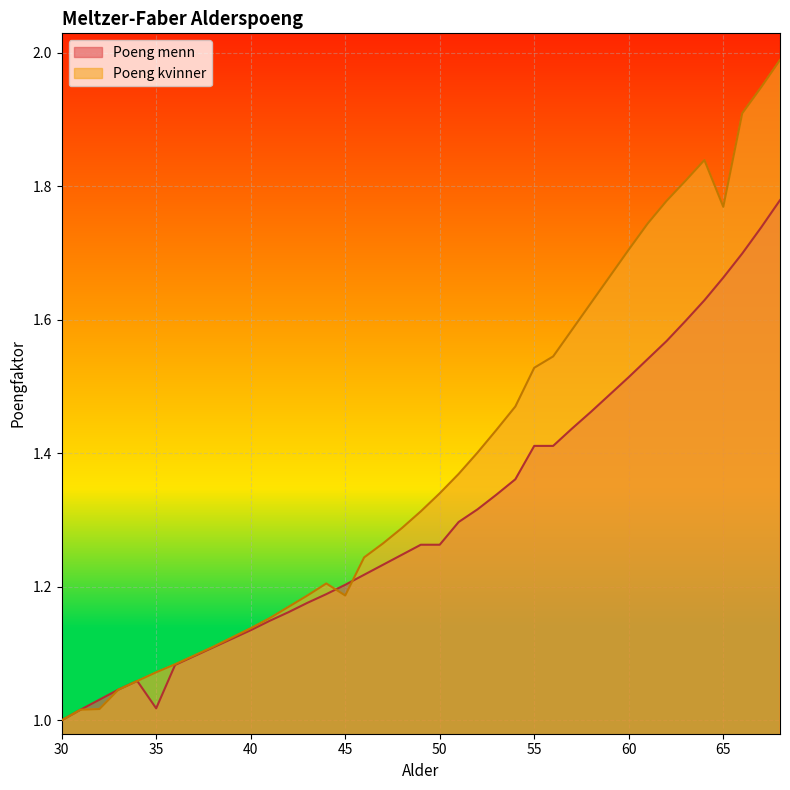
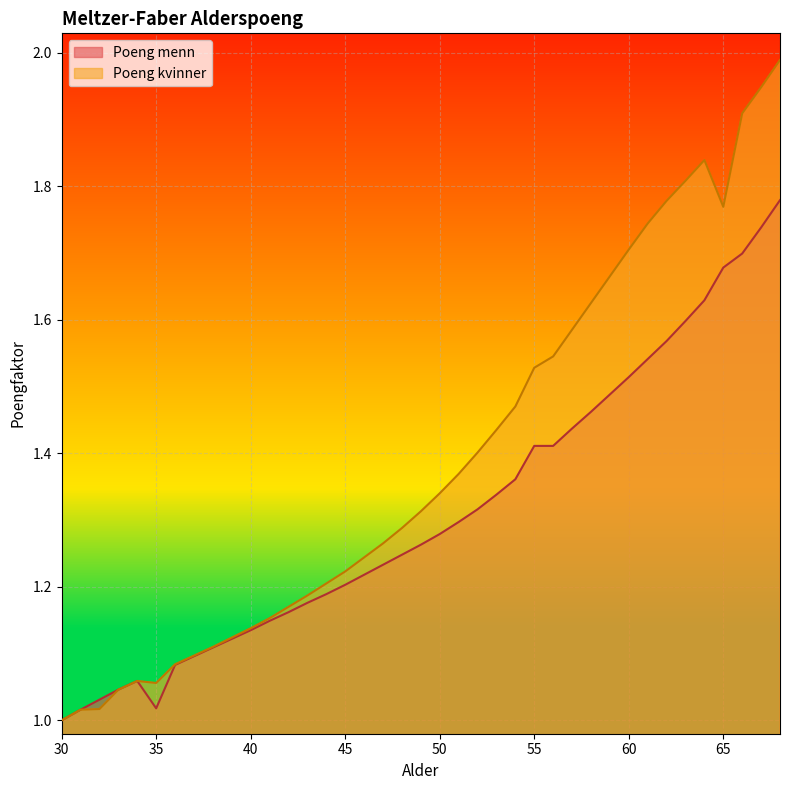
  {
    "Poeng menn": {
      "35": 1.02,
      "45": 1.20,
-     "50": 1.26,
+     "50": 1.28,
      "55": 1.41,
      "60": 1.51,
-     "65": 1.66
+     "65": 1.68
    },
    "Poeng kvinner": {
-     "35": 1.07,
-     "45": 1.19,
+     "35": 1.06,
+     "45": 1.22,
      "50": 1.34,
      "55": 1.53,
      "60": 1.71,
      "65": 1.77
    }
  }
